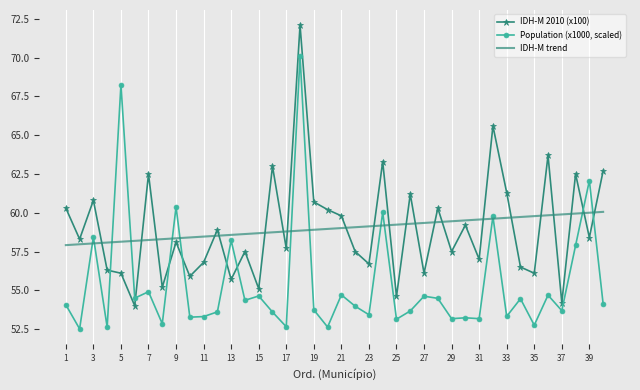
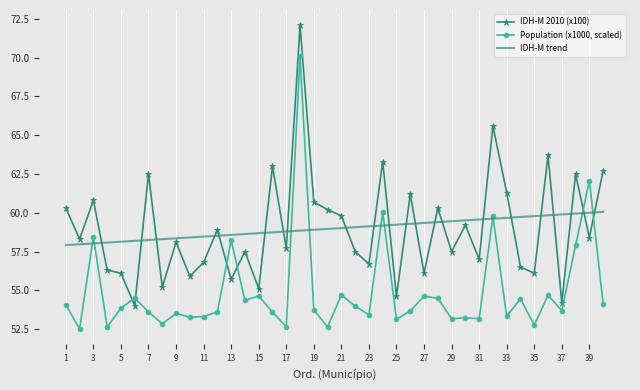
  {
    "Population (x1000, scaled)": {
      "1": 54.1,
      "3": 58.4,
-     "5": 68.3,
-     "7": 54.9,
-     "9": 60.4,
+     "5": 53.9,
+     "7": 53.6,
+     "9": 53.5,
      "11": 53.3,
      "13": 58.2,
      "15": 54.6,
      "17": 52.6,
      "19": 53.7,
      "21": 54.7,
      "23": 53.4,
      "25": 53.1,
      "27": 54.6,
      "29": 53.2,
      "31": 53.2,
      "33": 53.3,
      "35": 52.7,
      "37": 53.7,
      "39": 62.1
    }
  }
